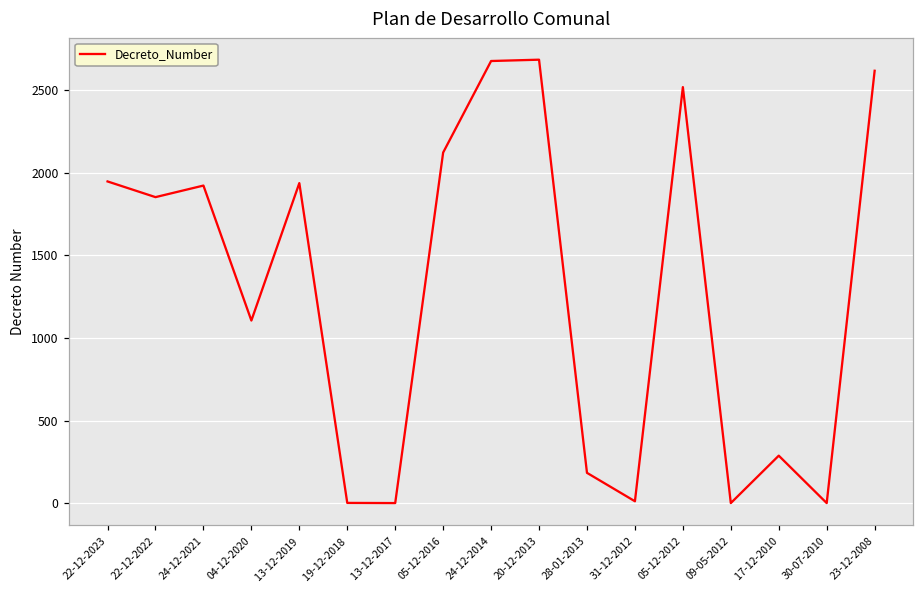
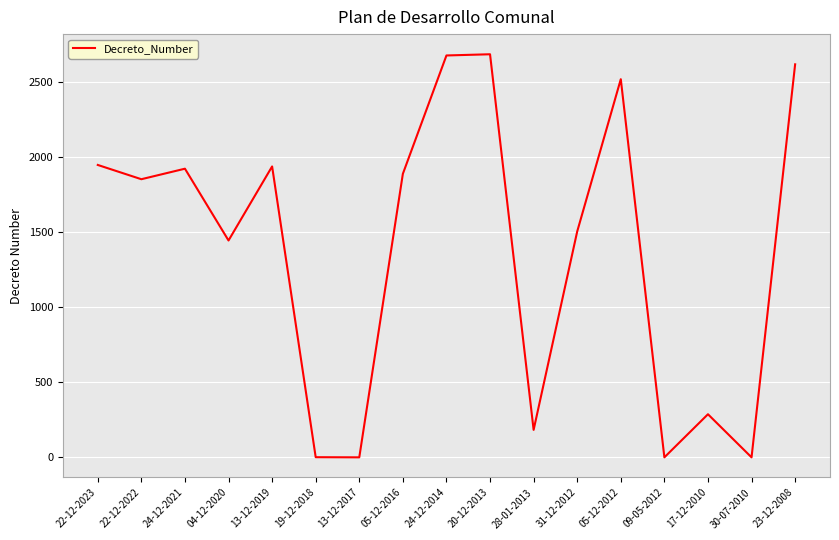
  {
    "22-12-2023": 1950,
    "22-12-2022": 1850,
    "24-12-2021": 1920,
-   "04-12-2020": 1110,
+   "04-12-2020": 1450,
    "13-12-2019": 1940,
    "19-12-2018": 0,
    "13-12-2017": 0,
-   "05-12-2016": 2120,
+   "05-12-2016": 1890,
    "24-12-2014": 2680,
    "20-12-2013": 2690,
    "28-01-2013": 180,
-   "31-12-2012": 10,
+   "31-12-2012": 1510,
    "05-12-2012": 2520,
    "09-05-2012": 0,
    "17-12-2010": 290,
    "30-07-2010": 0,
    "23-12-2008": 2620
  }
